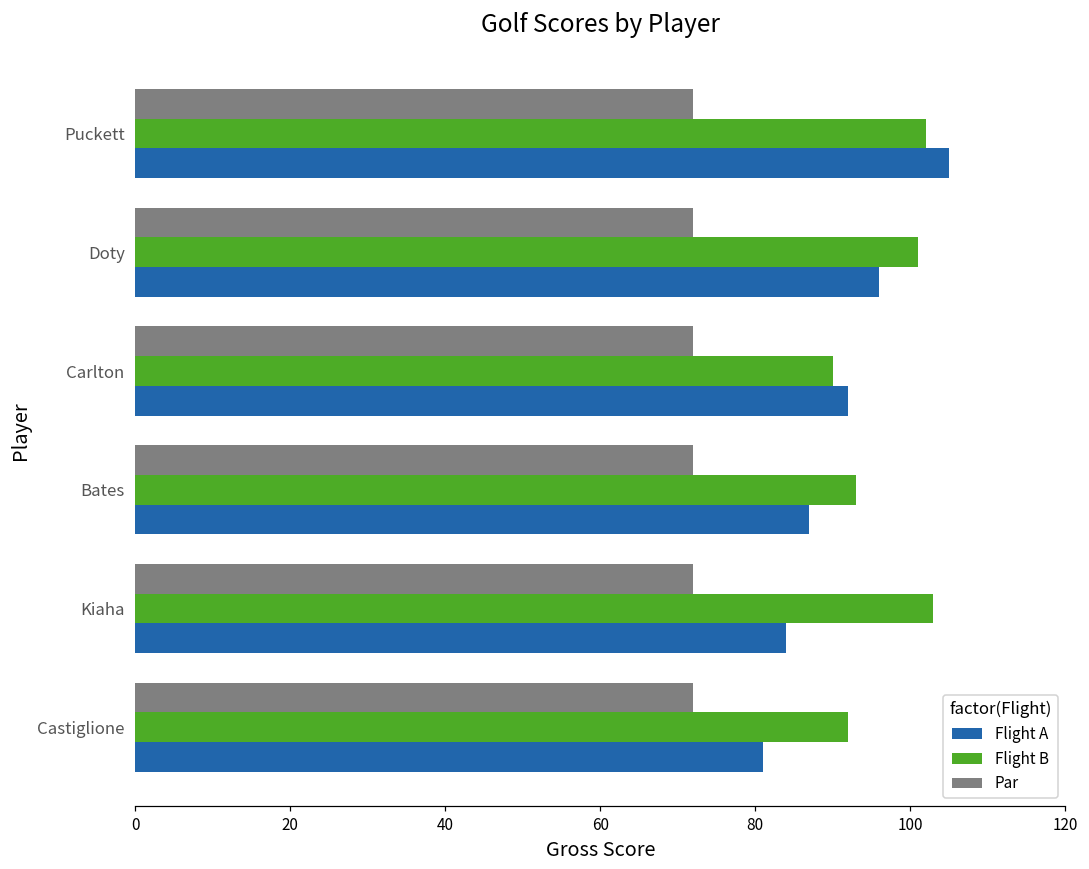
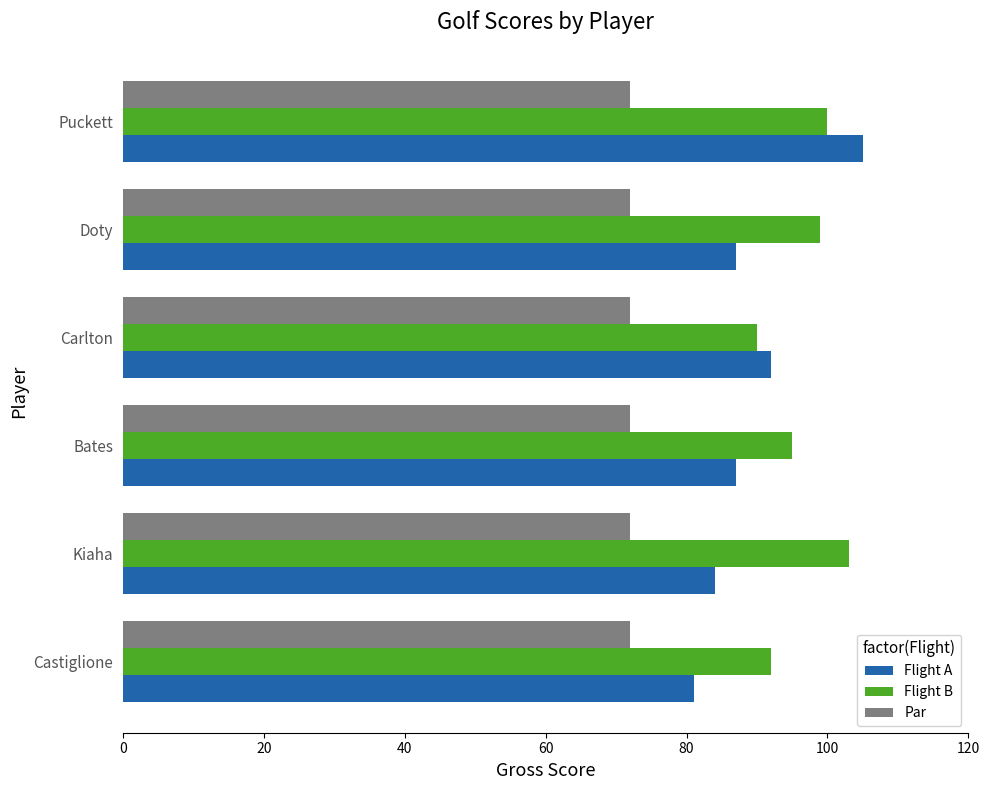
  {
    "Flight A": {
      "Puckett": 105,
-     "Doty": 96,
+     "Doty": 87,
      "Carlton": 92,
      "Bates": 87,
      "Kiaha": 84,
      "Castiglione": 81
    },
    "Flight B": {
-     "Puckett": 102,
-     "Doty": 101,
+     "Puckett": 100,
+     "Doty": 99,
      "Carlton": 90,
-     "Bates": 93,
+     "Bates": 95,
      "Kiaha": 103,
      "Castiglione": 92
    },
    "Par": {
      "Puckett": 72,
      "Doty": 72,
      "Carlton": 72,
      "Bates": 72,
      "Kiaha": 72,
      "Castiglione": 72
    }
  }
